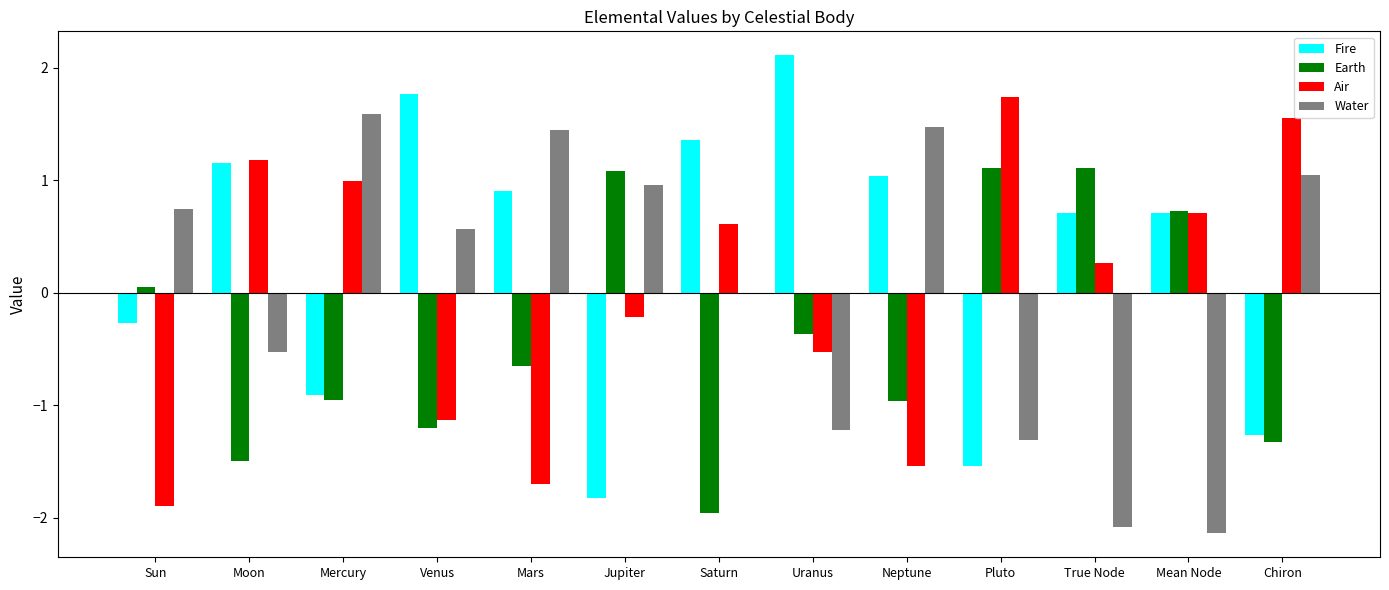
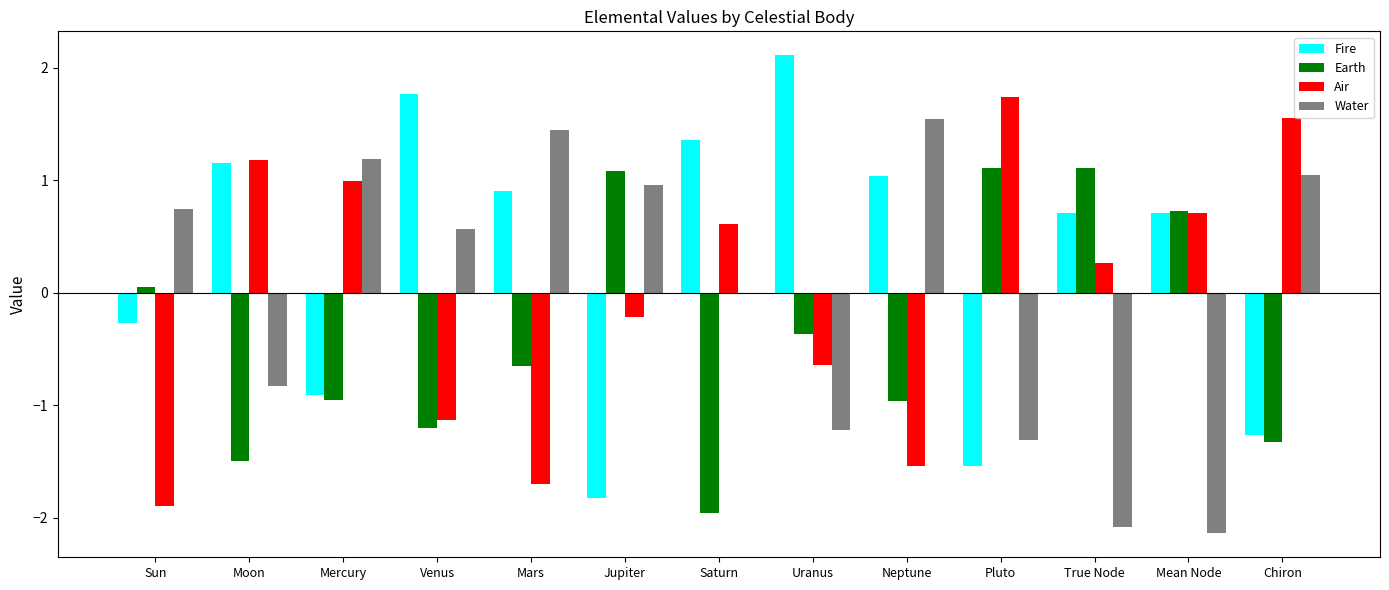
  {
    "Fire": {
      "Sun": -0.27,
      "Moon": 1.15,
      "Mercury": -0.91,
      "Venus": 1.76,
      "Mars": 0.90,
      "Jupiter": -1.83,
      "Saturn": 1.36,
      "Uranus": 2.11,
      "Neptune": 1.04,
      "Pluto": -1.54,
      "True Node": 0.71,
      "Mean Node": 0.71,
      "Chiron": -1.27
    },
    "Earth": {
      "Sun": 0.05,
      "Moon": -1.49,
      "Mercury": -0.95,
      "Venus": -1.20,
      "Mars": -0.65,
      "Jupiter": 1.08,
      "Saturn": -1.96,
      "Uranus": -0.37,
      "Neptune": -0.96,
      "Pluto": 1.11,
      "True Node": 1.11,
      "Mean Node": 0.73,
      "Chiron": -1.32
    },
    "Air": {
      "Sun": -1.89,
      "Moon": 1.18,
      "Mercury": 0.99,
      "Venus": -1.13,
      "Mars": -1.70,
      "Jupiter": -0.21,
      "Saturn": 0.61,
-     "Uranus": -0.53,
+     "Uranus": -0.64,
      "Neptune": -1.54,
      "Pluto": 1.74,
      "True Node": 0.26,
      "Mean Node": 0.71,
      "Chiron": 1.55
    },
    "Water": {
      "Sun": 0.74,
-     "Moon": -0.53,
-     "Mercury": 1.58,
+     "Moon": -0.83,
+     "Mercury": 1.19,
      "Venus": 0.57,
      "Mars": 1.45,
      "Jupiter": 0.96,
      "Uranus": -1.22,
-     "Neptune": 1.47,
+     "Neptune": 1.54,
      "Pluto": -1.31,
      "True Node": -2.08,
      "Mean Node": -2.14,
      "Chiron": 1.04
    }
  }
